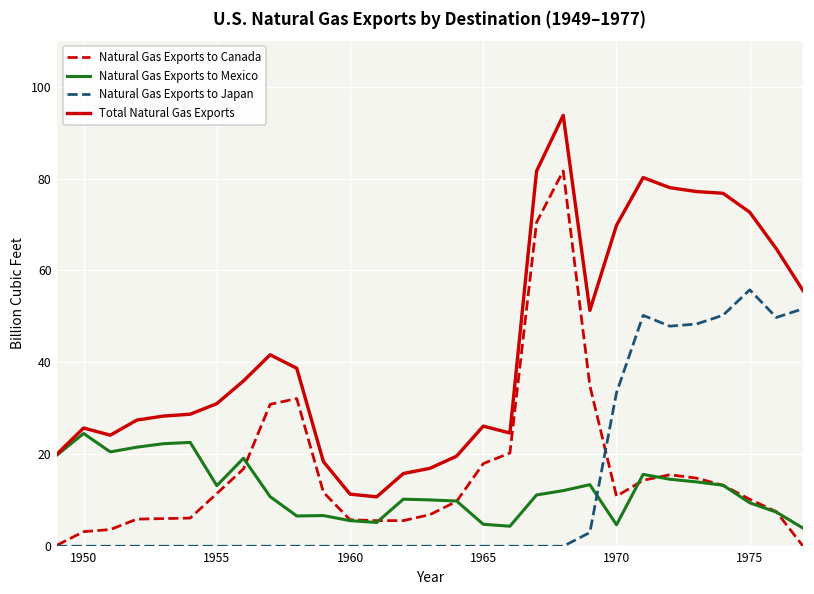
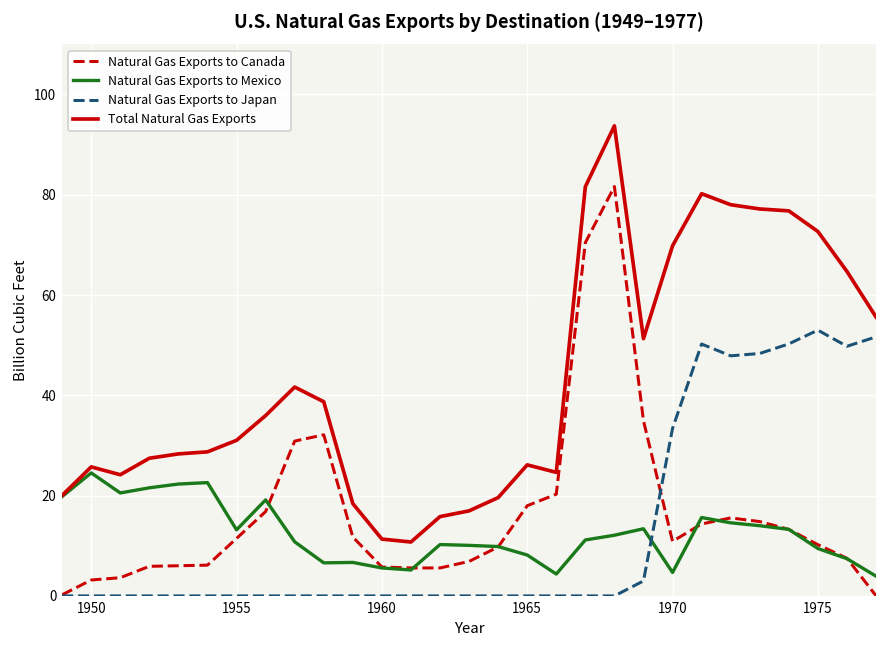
  {
    "Natural Gas Exports to Mexico": {
      "1950": 25,
      "1955": 13,
-     "1965": 5,
+     "1965": 8,
      "1970": 5,
      "1975": 9
    },
    "Natural Gas Exports to Japan": {
      "1950": 0,
      "1955": 0,
      "1960": 0,
      "1965": 0,
      "1970": 33,
-     "1975": 56
+     "1975": 53
    }
  }
